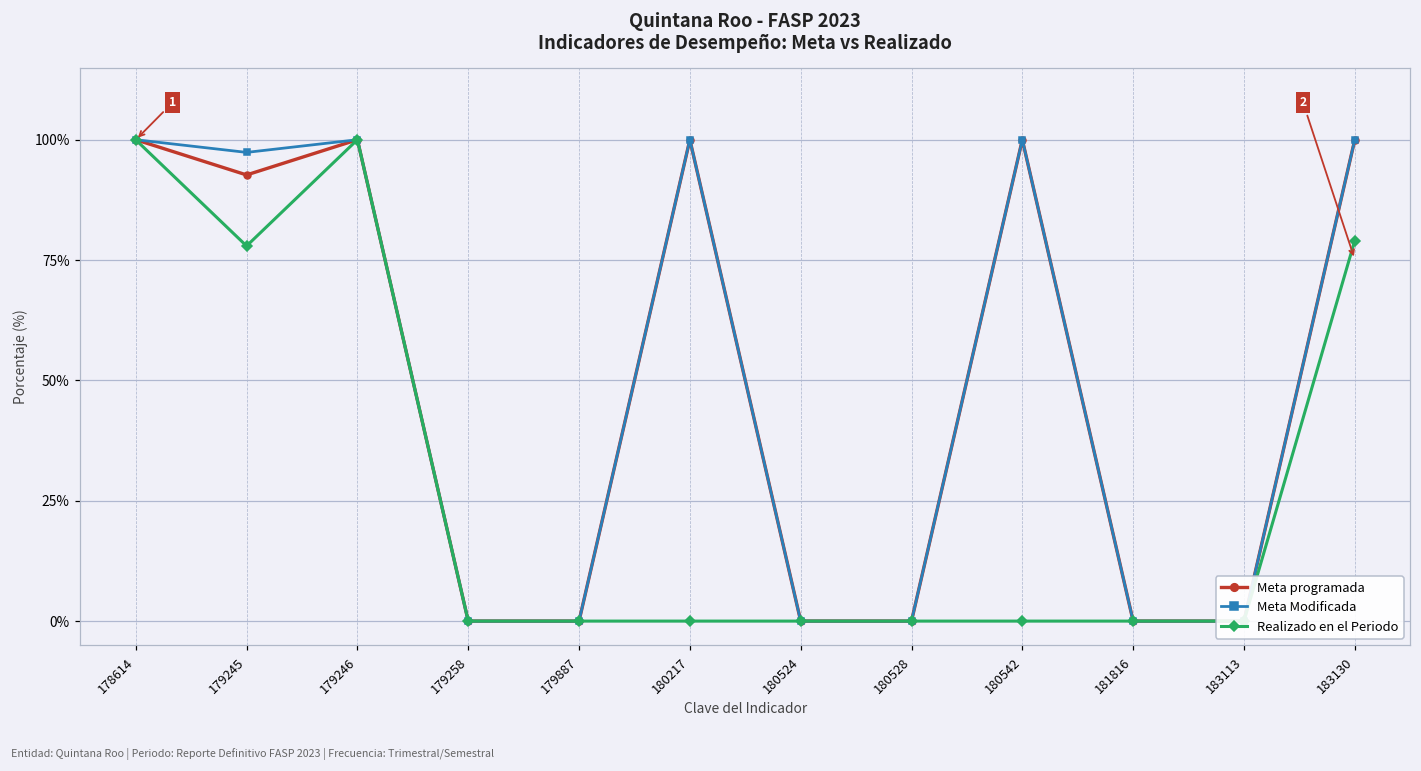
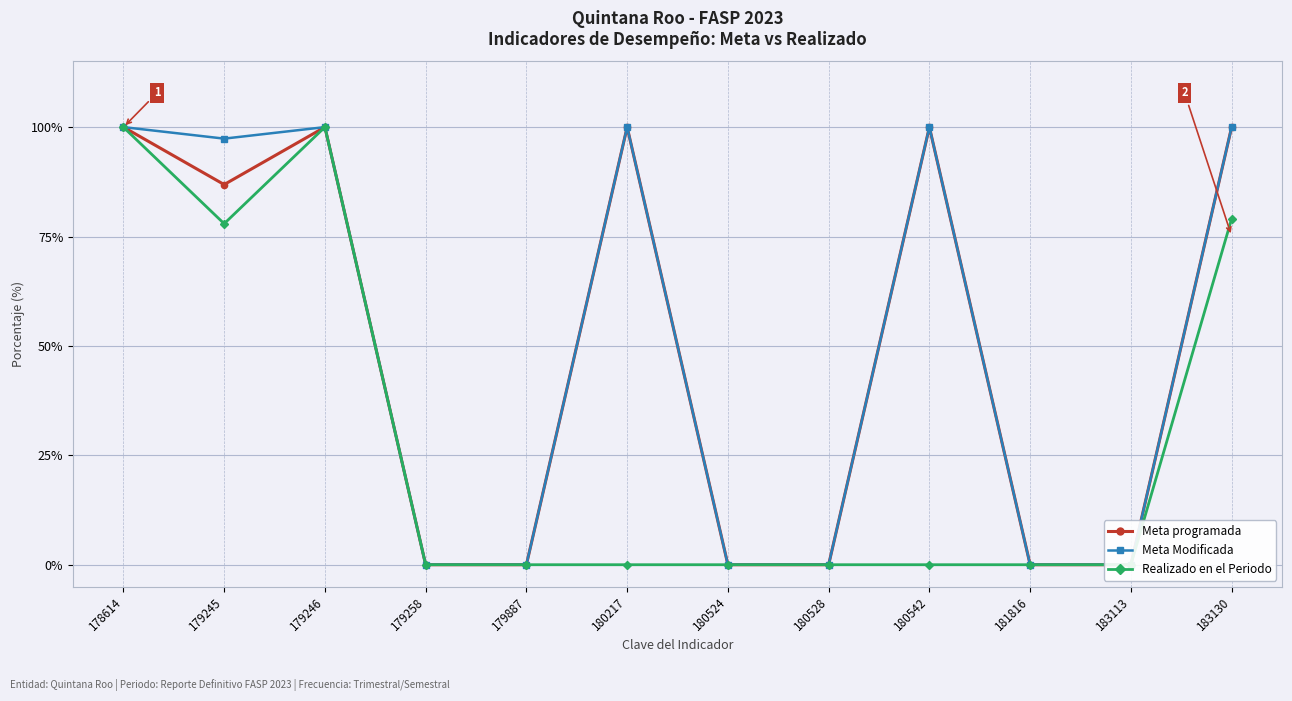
  {
    "Meta programada": {
-     "179245": "93%"
+     "179245": "87%"
    },
    "Meta Modificada": {
      "179245": "97%"
    },
    "Realizado en el Periodo": {
      "179245": "78%",
      "180217": "0%",
      "180542": "0%",
      "183130": "79%"
    }
  }
